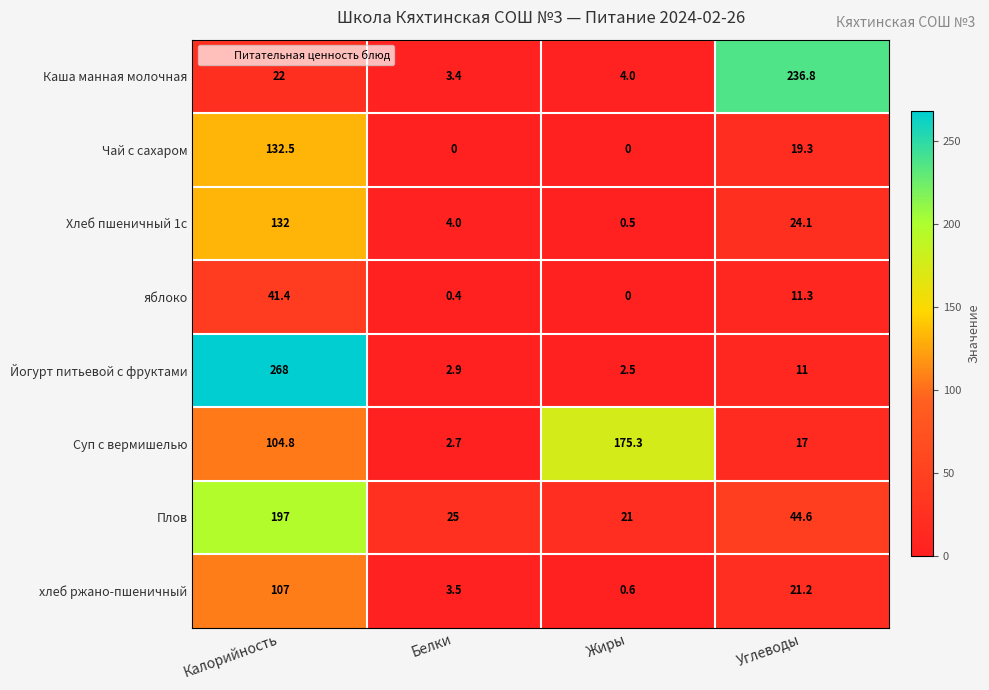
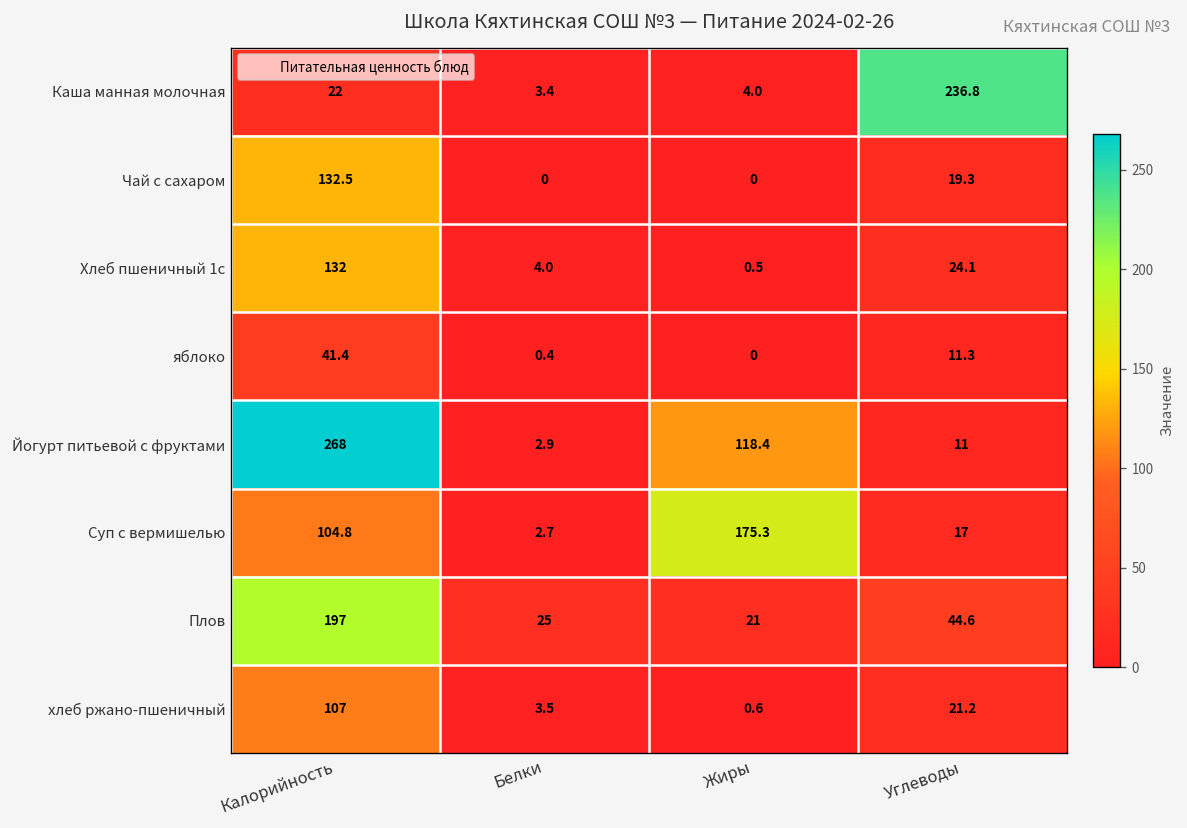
  {
    "Каша манная молочная": {
      "Калорийность": 22,
      "Белки": 3.4,
      "Жиры": 4.0,
      "Углеводы": 236.8
    },
    "Чай с сахаром": {
      "Калорийность": 132.5,
      "Белки": 0,
      "Жиры": 0,
      "Углеводы": 19.3
    },
    "Хлеб пшеничный 1с": {
      "Калорийность": 132,
      "Белки": 4.0,
      "Жиры": 0.5,
      "Углеводы": 24.1
    },
    "яблоко": {
      "Калорийность": 41.4,
      "Белки": 0.4,
      "Жиры": 0,
      "Углеводы": 11.3
    },
    "Йогурт питьевой с фруктами": {
      "Калорийность": 268,
      "Белки": 2.9,
-     "Жиры": 2.5,
+     "Жиры": 118.4,
      "Углеводы": 11
    },
    "Суп с вермишелью": {
      "Калорийность": 104.8,
      "Белки": 2.7,
      "Жиры": 175.3,
      "Углеводы": 17
    },
    "Плов": {
      "Калорийность": 197,
      "Белки": 25,
      "Жиры": 21,
      "Углеводы": 44.6
    },
    "хлеб ржано-пшеничный": {
      "Калорийность": 107,
      "Белки": 3.5,
      "Жиры": 0.6,
      "Углеводы": 21.2
    }
  }
